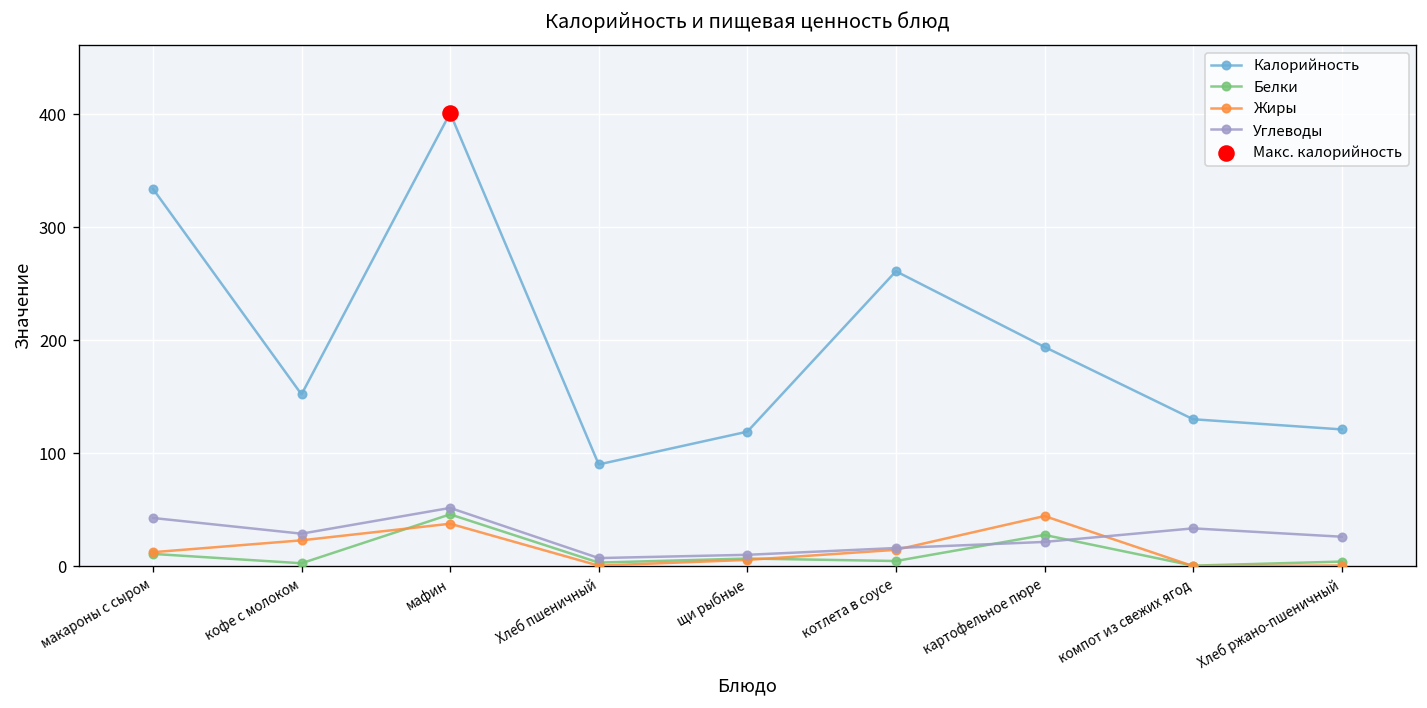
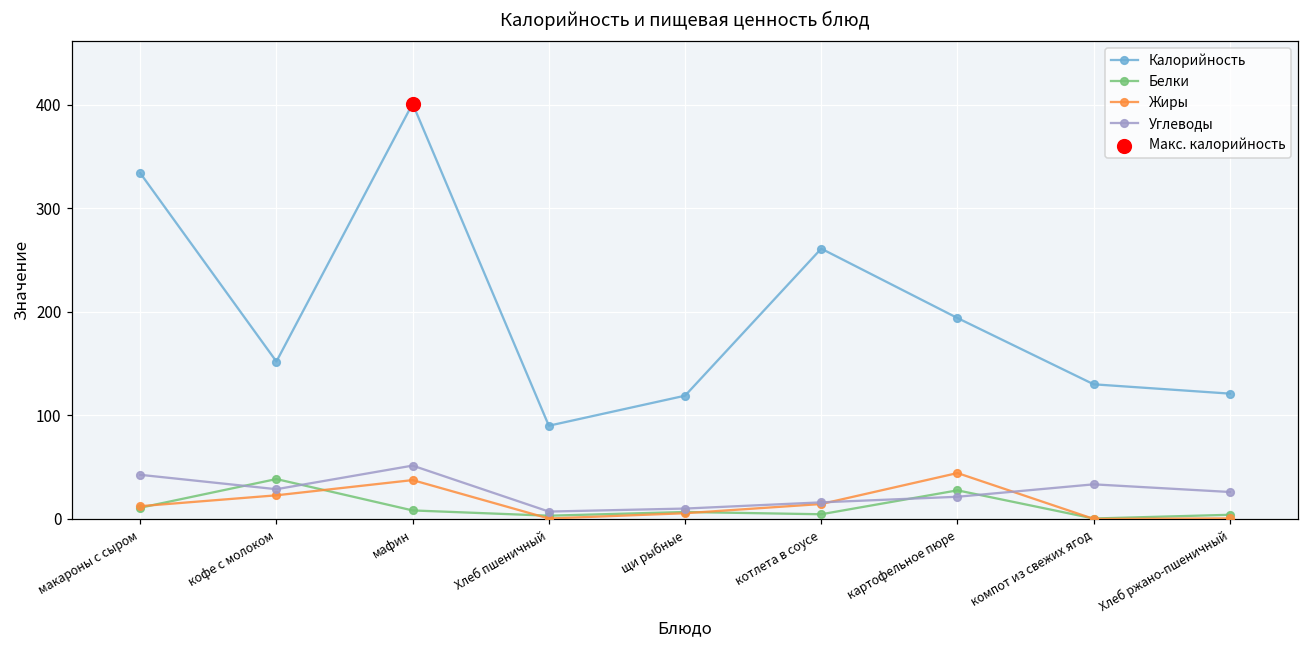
  {
    "Белки": {
-     "кофе с молоком": 0,
-     "мафин": 50,
+     "кофе с молоком": 40,
+     "мафин": 10,
      "Хлеб пшеничный": 0,
      "котлета в соусе": 0,
      "картофельное пюре": 30,
      "Хлеб ржано-пшеничный": 0
    },
    "Жиры": {
      "кофе с молоком": 20,
      "мафин": 40,
      "Хлеб пшеничный": 0,
      "картофельное пюре": 40,
      "Хлеб ржано-пшеничный": 0
    }
  }
